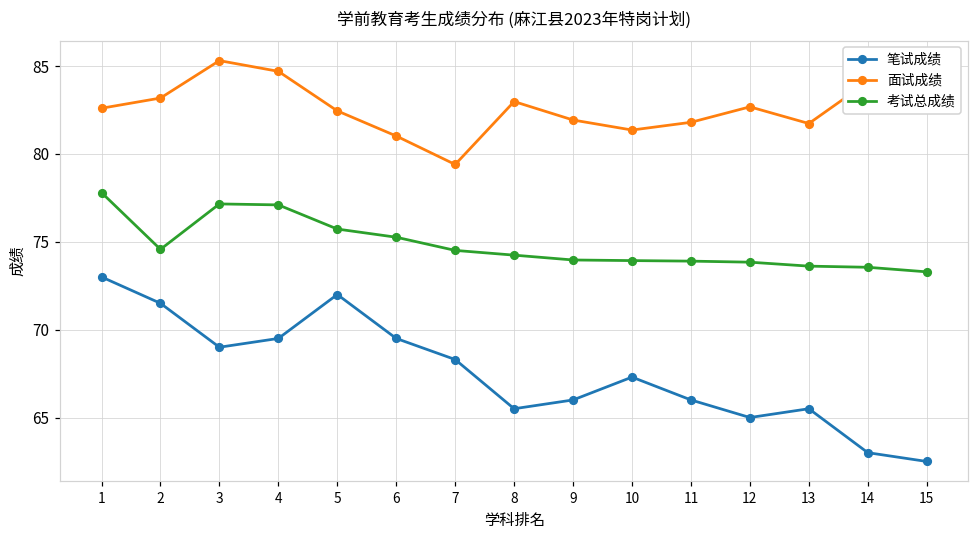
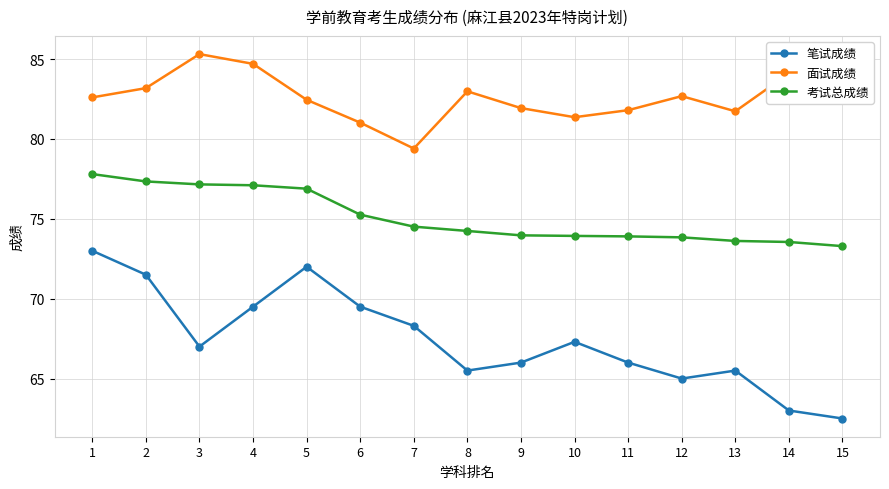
  {
    "笔试成绩": {
      "1": 73,
      "2": 71.5,
-     "3": 69,
+     "3": 67,
      "4": 69.5,
      "5": 72,
      "6": 69.5,
      "7": 68.3,
      "8": 65.5,
      "9": 66,
      "10": 67.3,
      "11": 66,
      "12": 65,
      "13": 65.5,
      "14": 63,
      "15": 62.5
    },
    "面试成绩": {
      "1": 82.6,
      "2": 83.2,
      "3": 85.3,
      "4": 84.7,
      "5": 82.5,
      "6": 81.0,
      "7": 79.4,
      "8": 83.0,
      "9": 81.9,
      "10": 81.4,
      "11": 81.8,
      "12": 82.7,
      "13": 81.7
    },
    "考试总成绩": {
      "1": 77.8,
-     "2": 74.6,
+     "2": 77.3,
      "3": 77.2,
      "4": 77.1,
-     "5": 75.7,
+     "5": 76.9,
      "6": 75.3,
      "7": 74.5,
      "8": 74.2,
      "9": 74.0,
      "10": 73.9,
      "11": 73.9,
      "12": 73.8,
      "13": 73.6,
      "14": 73.6,
      "15": 73.3
    }
  }
